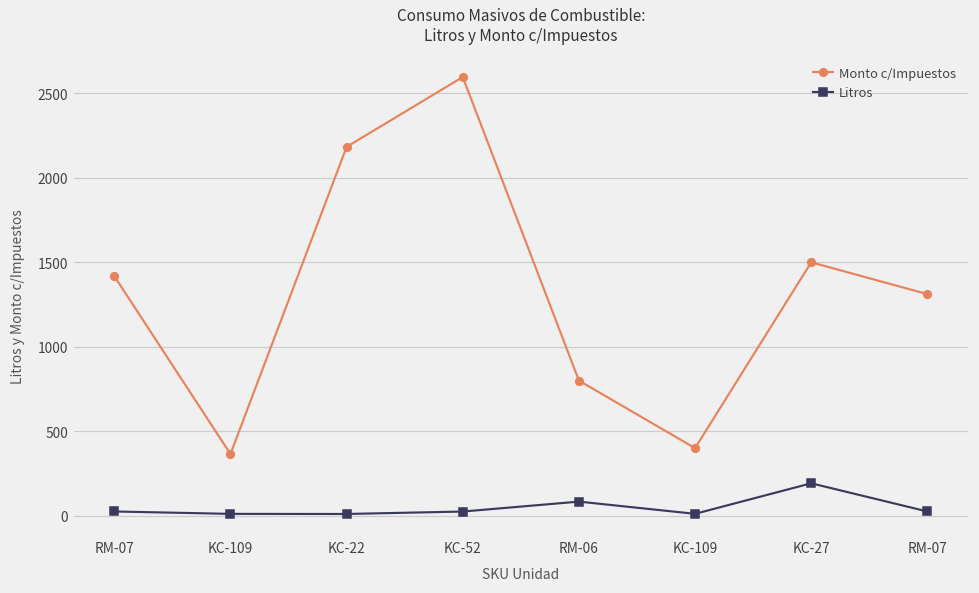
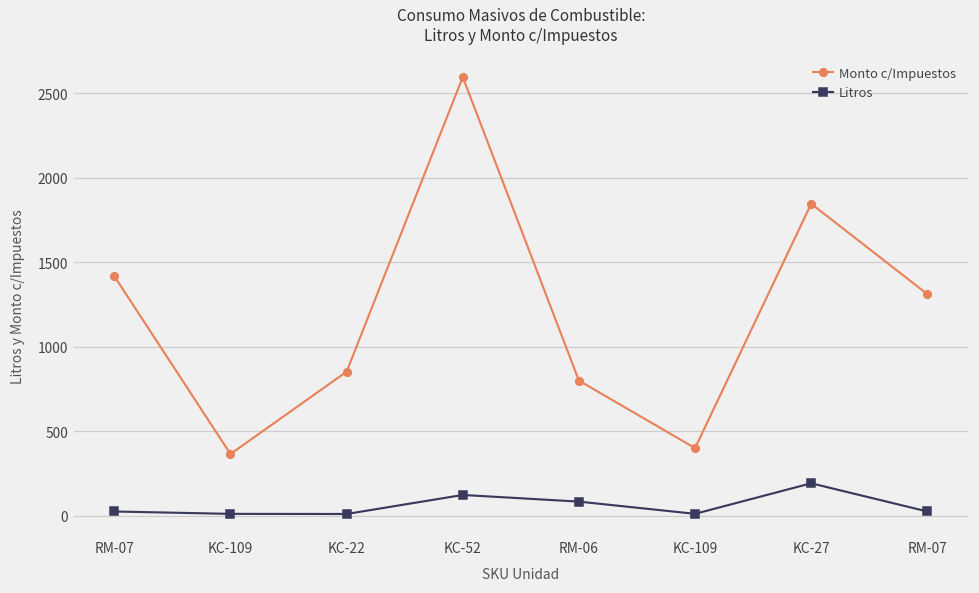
  {
    "Monto c/Impuestos": {
-     "KC-22": 2180,
+     "KC-22": 850,
      "KC-52": 2590,
      "RM-06": 800,
-     "KC-27": 1500
+     "KC-27": 1850
    },
    "Litros": {
      "KC-22": 10,
-     "KC-52": 30,
+     "KC-52": 120,
      "RM-06": 80,
      "KC-27": 190
    }
  }
